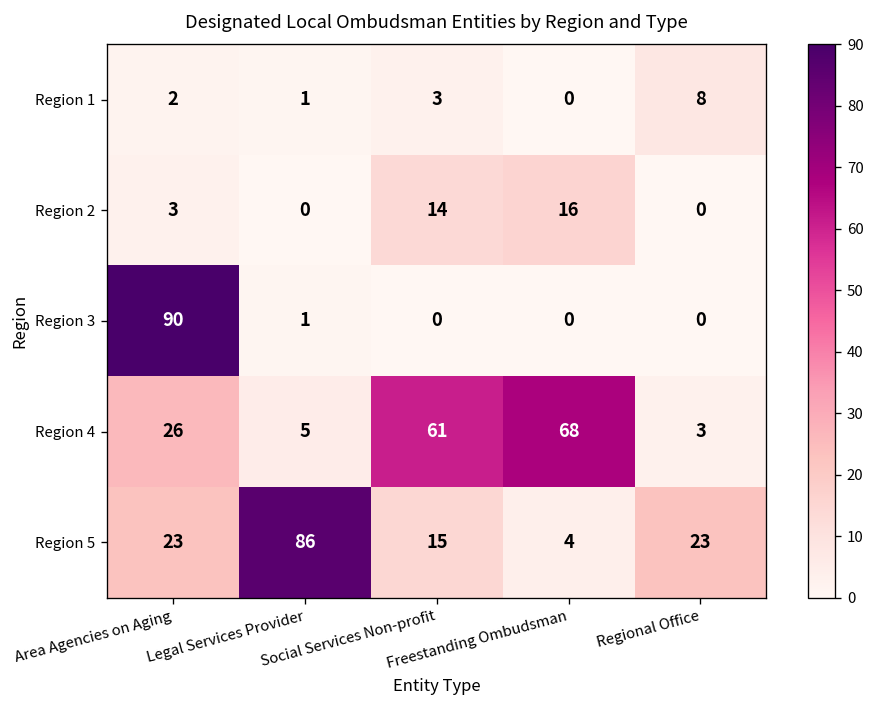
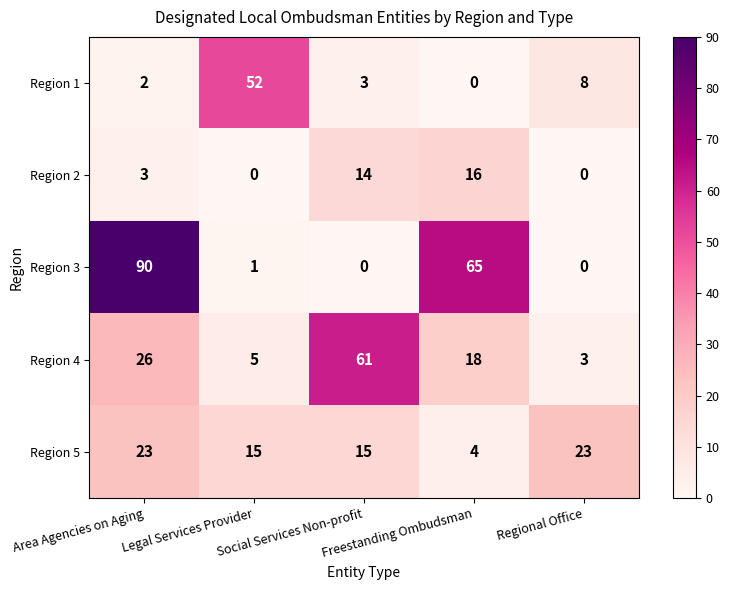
  {
    "Region 1": {
      "Area Agencies on Aging": 2,
-     "Legal Services Provider": 1,
+     "Legal Services Provider": 52,
      "Social Services Non-profit": 3,
      "Freestanding Ombudsman": 0,
      "Regional Office": 8
    },
    "Region 2": {
      "Area Agencies on Aging": 3,
      "Legal Services Provider": 0,
      "Social Services Non-profit": 14,
      "Freestanding Ombudsman": 16,
      "Regional Office": 0
    },
    "Region 3": {
      "Area Agencies on Aging": 90,
      "Legal Services Provider": 1,
      "Social Services Non-profit": 0,
-     "Freestanding Ombudsman": 0,
+     "Freestanding Ombudsman": 65,
      "Regional Office": 0
    },
    "Region 4": {
      "Area Agencies on Aging": 26,
      "Legal Services Provider": 5,
      "Social Services Non-profit": 61,
-     "Freestanding Ombudsman": 68,
+     "Freestanding Ombudsman": 18,
      "Regional Office": 3
    },
    "Region 5": {
      "Area Agencies on Aging": 23,
-     "Legal Services Provider": 86,
+     "Legal Services Provider": 15,
      "Social Services Non-profit": 15,
      "Freestanding Ombudsman": 4,
      "Regional Office": 23
    }
  }
